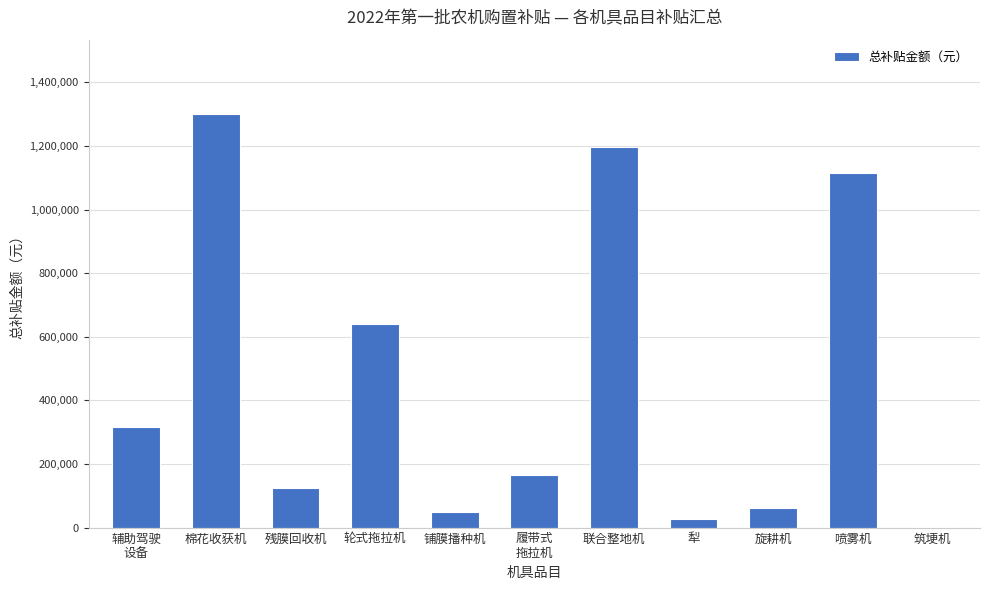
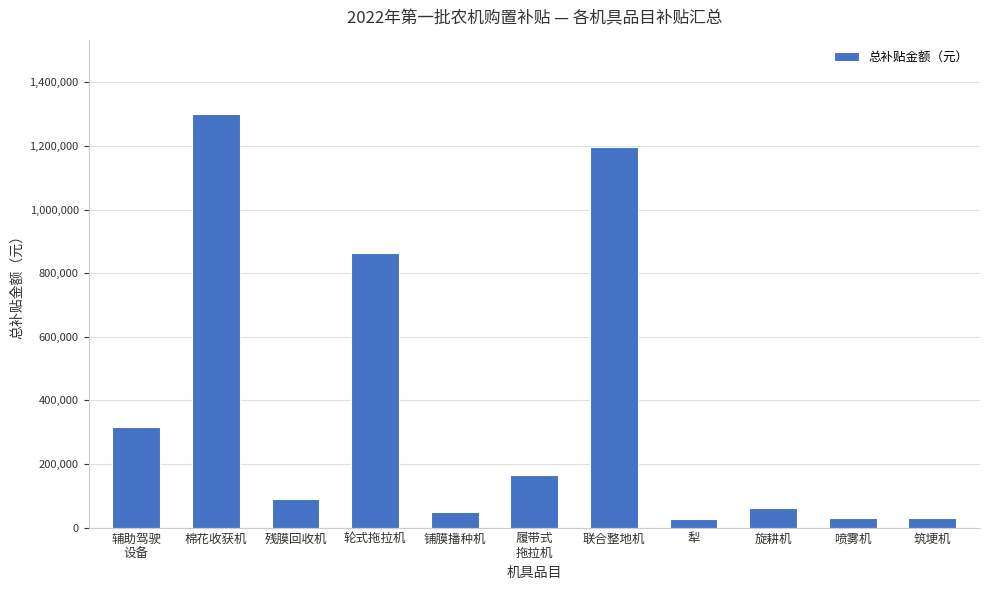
  {
    "辅助驾驶 设备": "320,000",
    "棉花收获机": "1,300,000",
-   "残膜回收机": "130,000",
-   "轮式拖拉机": "640,000",
+   "残膜回收机": "90,000",
+   "轮式拖拉机": "860,000",
    "铺膜播种机": "50,000",
    "履带式 拖拉机": "160,000",
    "联合整地机": "1,200,000",
    "犁": "30,000",
    "旋耕机": "60,000",
-   "喷雾机": "1,110,000",
-   "筑埂机": "0"
+   "喷雾机": "30,000",
+   "筑埂机": "30,000"
  }
